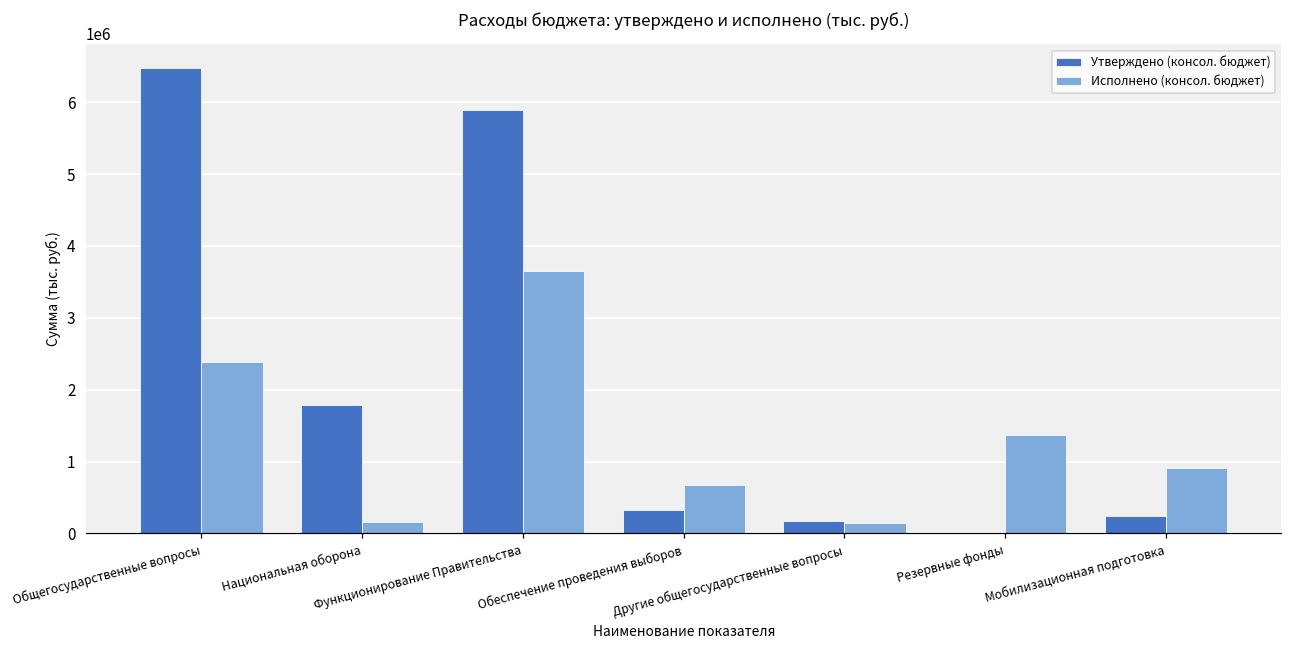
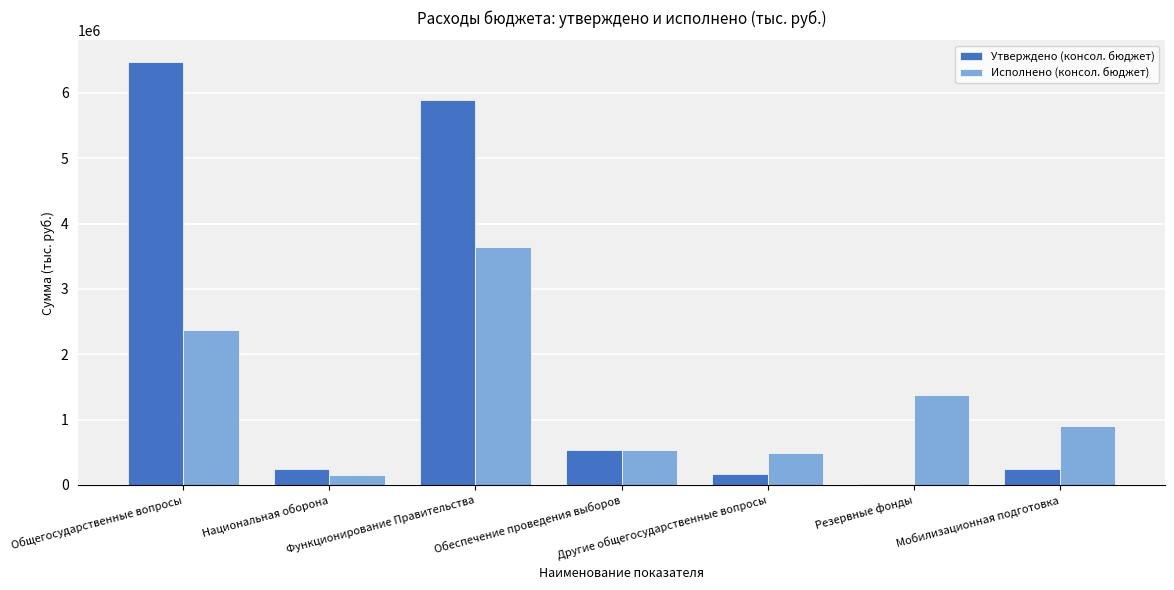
  {
    "Утверждено (консол. бюджет)": {
      "Общегосударственные вопросы": 6500000,
-     "Национальная оборона": 1800000,
+     "Национальная оборона": 200000,
      "Функционирование Правительства": 5900000,
-     "Обеспечение проведения выборов": 300000,
+     "Обеспечение проведения выборов": 500000,
      "Другие общегосударственные вопросы": 200000,
      "Мобилизационная подготовка": 200000
    },
    "Исполнено (консол. бюджет)": {
      "Общегосударственные вопросы": 2400000,
      "Национальная оборона": 200000,
      "Функционирование Правительства": 3600000,
-     "Обеспечение проведения выборов": 700000,
-     "Другие общегосударственные вопросы": 100000,
+     "Обеспечение проведения выборов": 500000,
+     "Другие общегосударственные вопросы": 500000,
      "Резервные фонды": 1400000,
      "Мобилизационная подготовка": 900000
    }
  }
